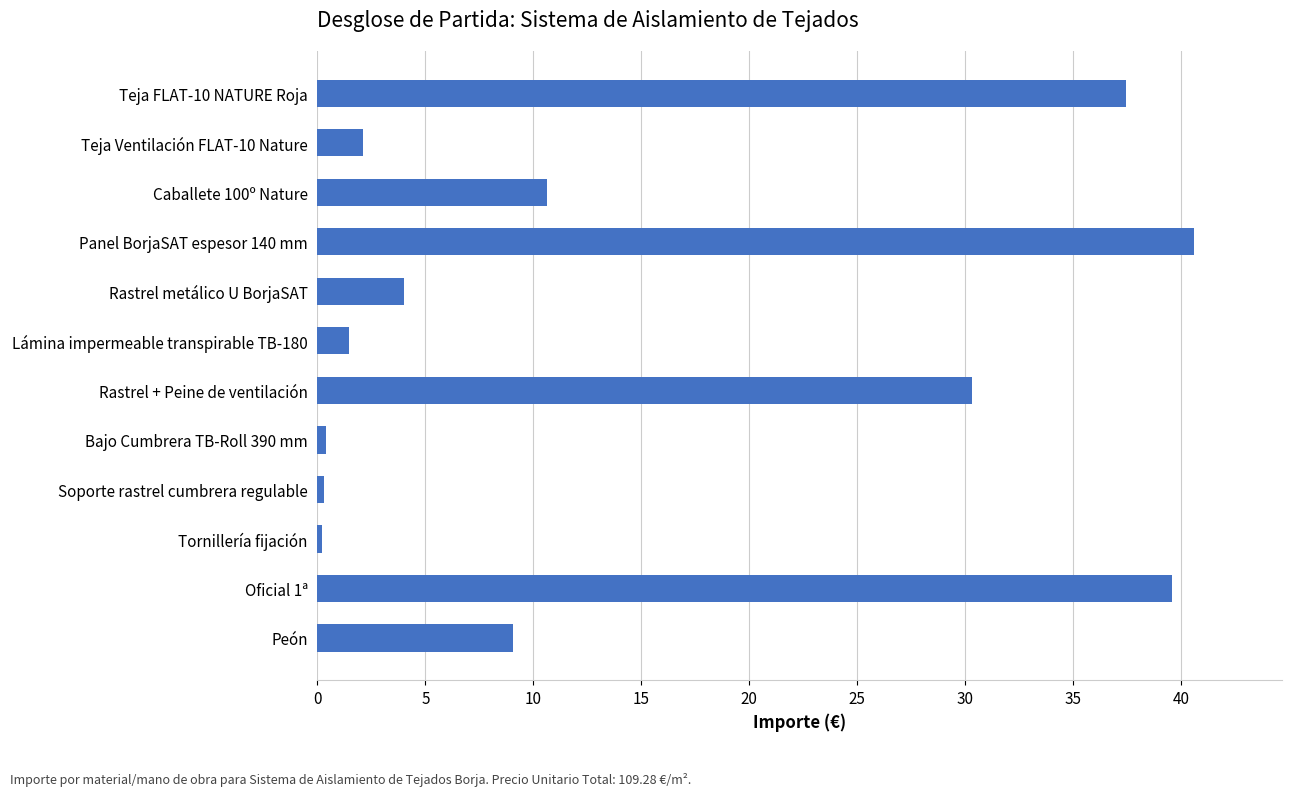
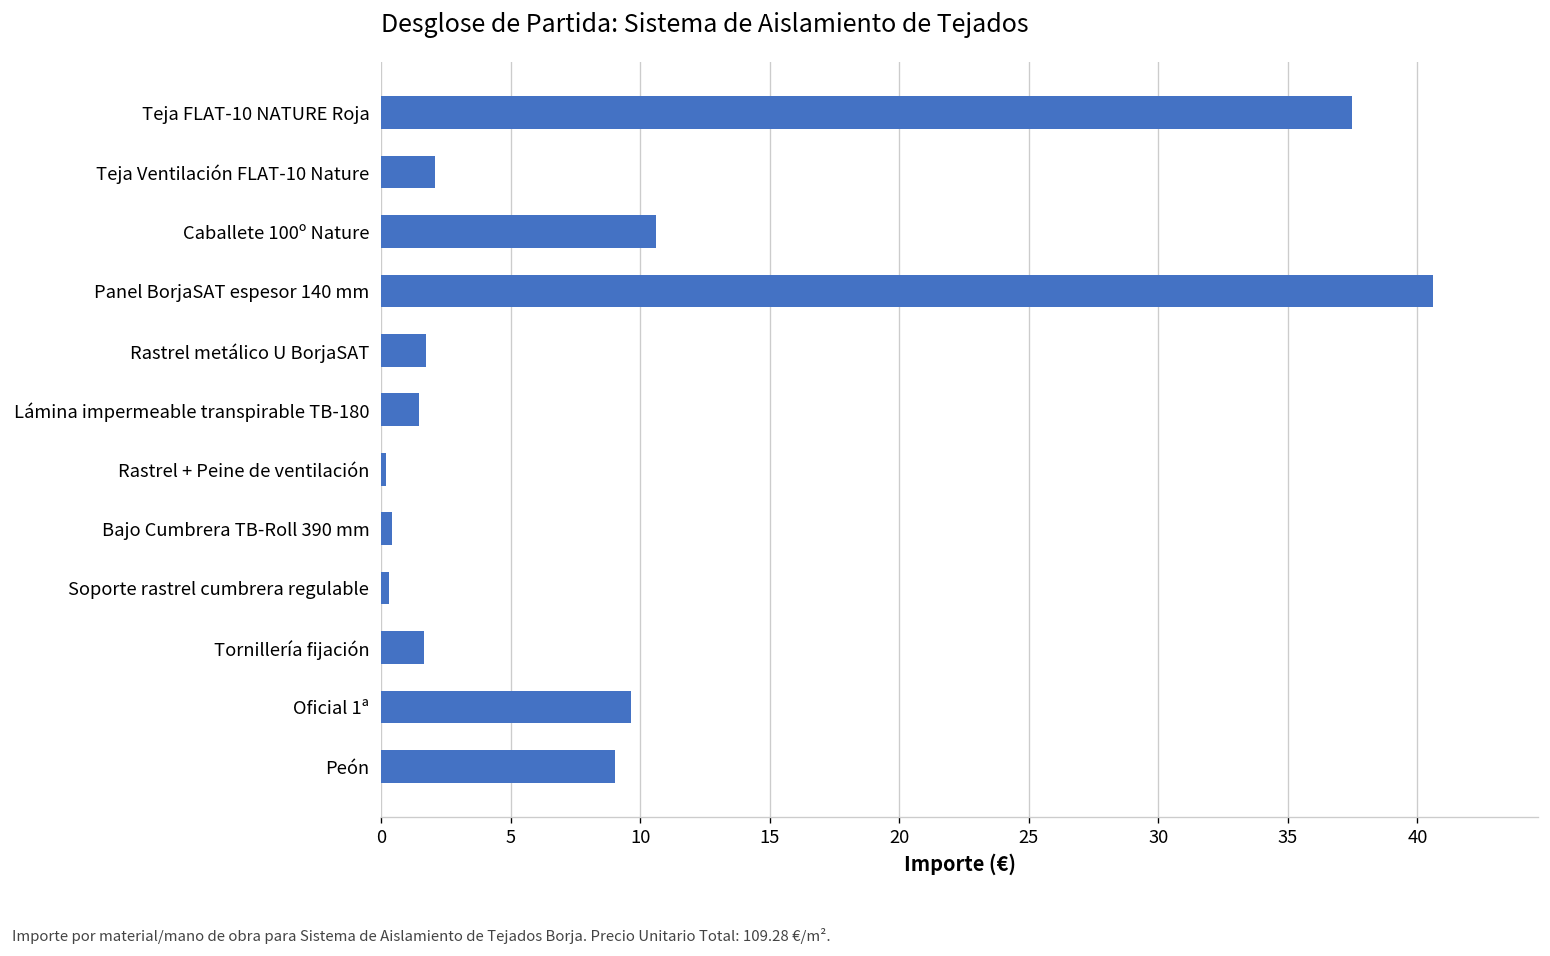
  {
    "Teja FLAT-10 NATURE Roja": 37.5,
    "Teja Ventilación FLAT-10 Nature": 2.1,
    "Caballete 100º Nature": 10.6,
    "Panel BorjaSAT espesor 140 mm": 40.6,
-   "Rastrel metálico U BorjaSAT": 4.0,
+   "Rastrel metálico U BorjaSAT": 1.7,
    "Lámina impermeable transpirable TB-180": 1.5,
-   "Rastrel + Peine de ventilación": 30.3,
+   "Rastrel + Peine de ventilación": 0.2,
    "Bajo Cumbrera TB-Roll 390 mm": 0.4,
    "Soporte rastrel cumbrera regulable": 0.3,
-   "Tornillería fijación": 0.2,
-   "Oficial 1ª": 39.6,
+   "Tornillería fijación": 1.7,
+   "Oficial 1ª": 9.6,
    "Peón": 9.0
  }
